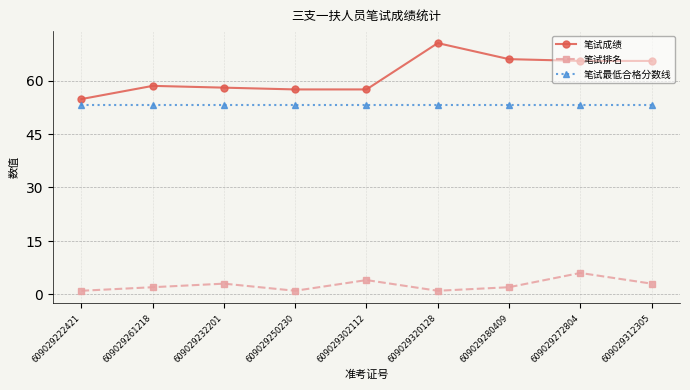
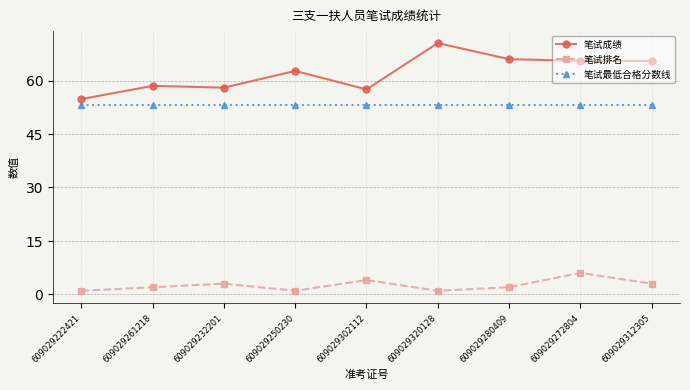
  {
    "笔试成绩": {
      "609029222421": 55,
      "609029261218": 59,
      "609029232201": 58,
-     "609029250230": 58,
+     "609029250230": 63,
      "609029302112": 58,
      "609029320128": 71,
      "609029280409": 66
    },
    "笔试排名": {
      "609029222421": 1,
      "609029261218": 2,
      "609029232201": 3,
      "609029250230": 1,
      "609029302112": 4,
      "609029320128": 1,
      "609029280409": 2,
      "609029272804": 6,
      "609029312305": 3
    },
    "笔试最低合格分数线": {
      "609029222421": 53,
      "609029261218": 53,
      "609029232201": 53,
      "609029250230": 53,
      "609029302112": 53,
      "609029320128": 53,
      "609029280409": 53,
      "609029272804": 53,
      "609029312305": 53
    }
  }
